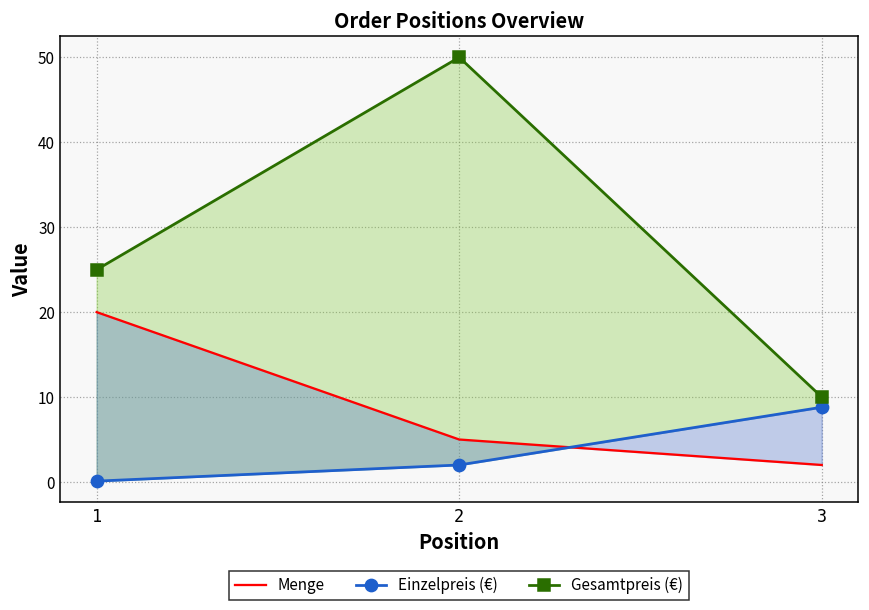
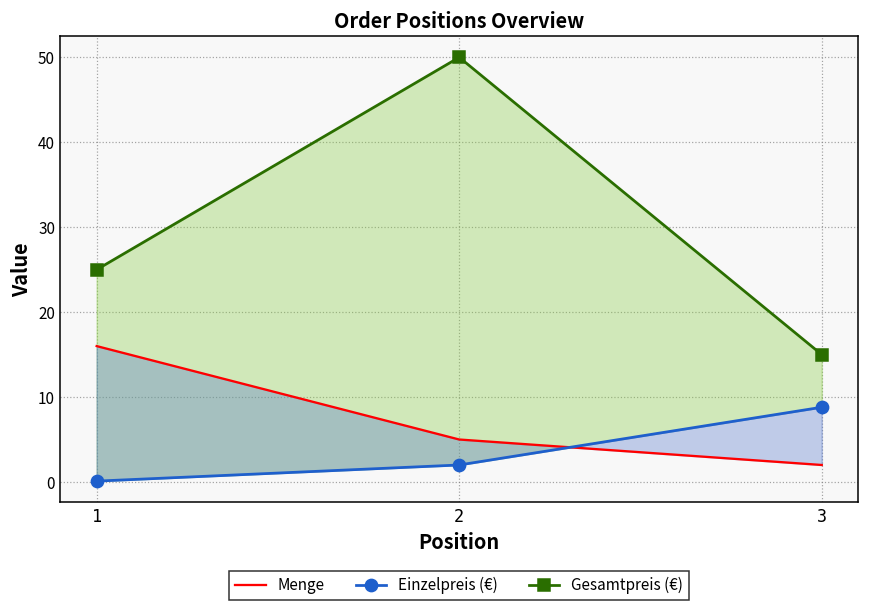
  {
    "Menge": {
-     "1": 20,
+     "1": 16,
      "3": 2
    },
    "Einzelpreis (€)": {
      "1": 0,
      "2": 2
    },
    "Gesamtpreis (€)": {
      "1": 25,
      "2": 50,
-     "3": 10
+     "3": 15
    }
  }
